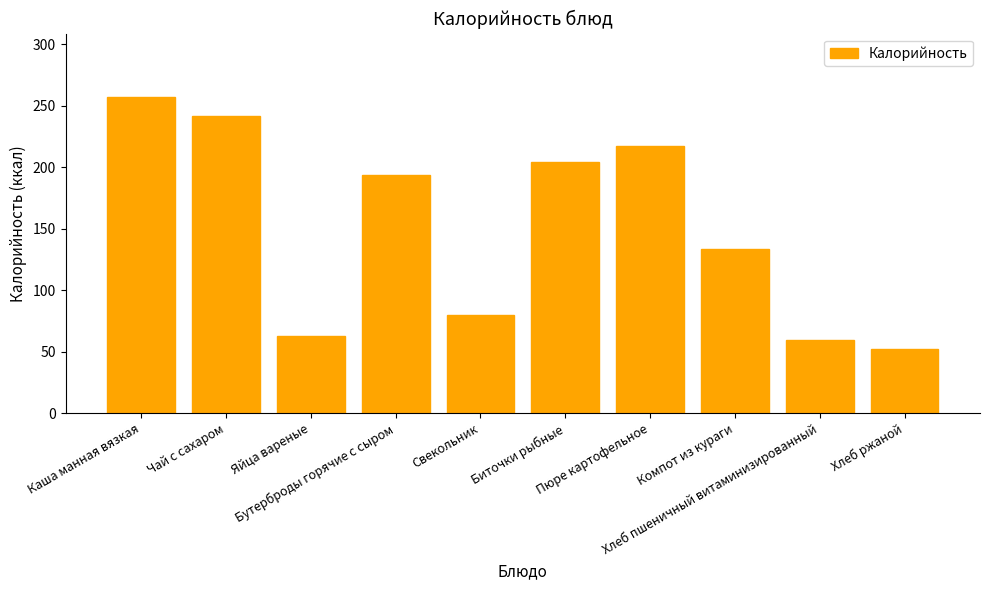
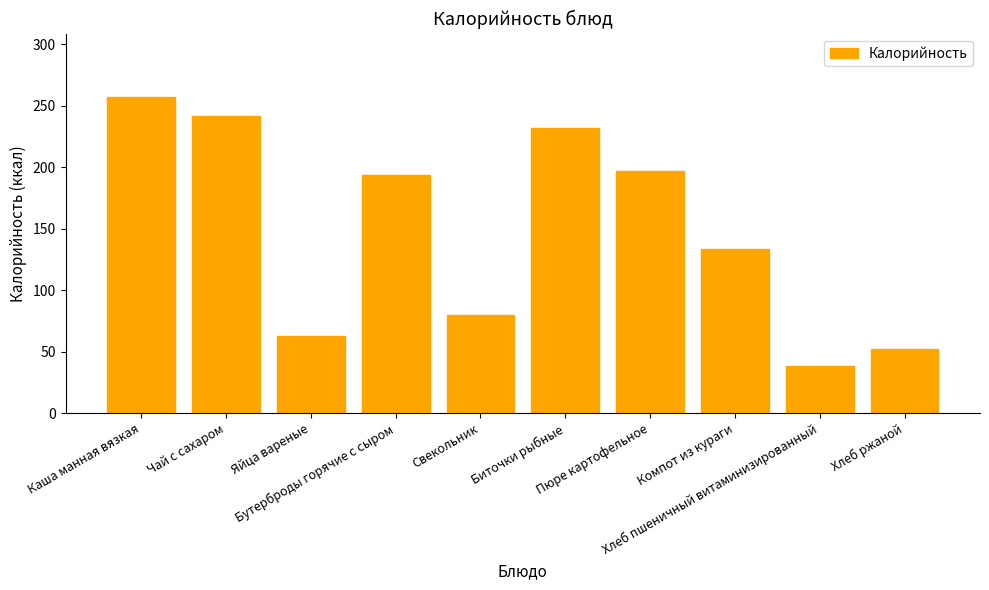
  {
    "Каша манная вязкая": 257,
    "Чай с сахаром": 242,
    "Яйца вареные": 63,
    "Бутерброды горячие с сыром": 194,
    "Свекольник": 80,
-   "Биточки рыбные": 205,
-   "Пюре картофельное": 217,
+   "Биточки рыбные": 232,
+   "Пюре картофельное": 197,
    "Компот из кураги": 134,
-   "Хлеб пшеничный витаминизированный": 60,
+   "Хлеб пшеничный витаминизированный": 39,
    "Хлеб ржаной": 52
  }
